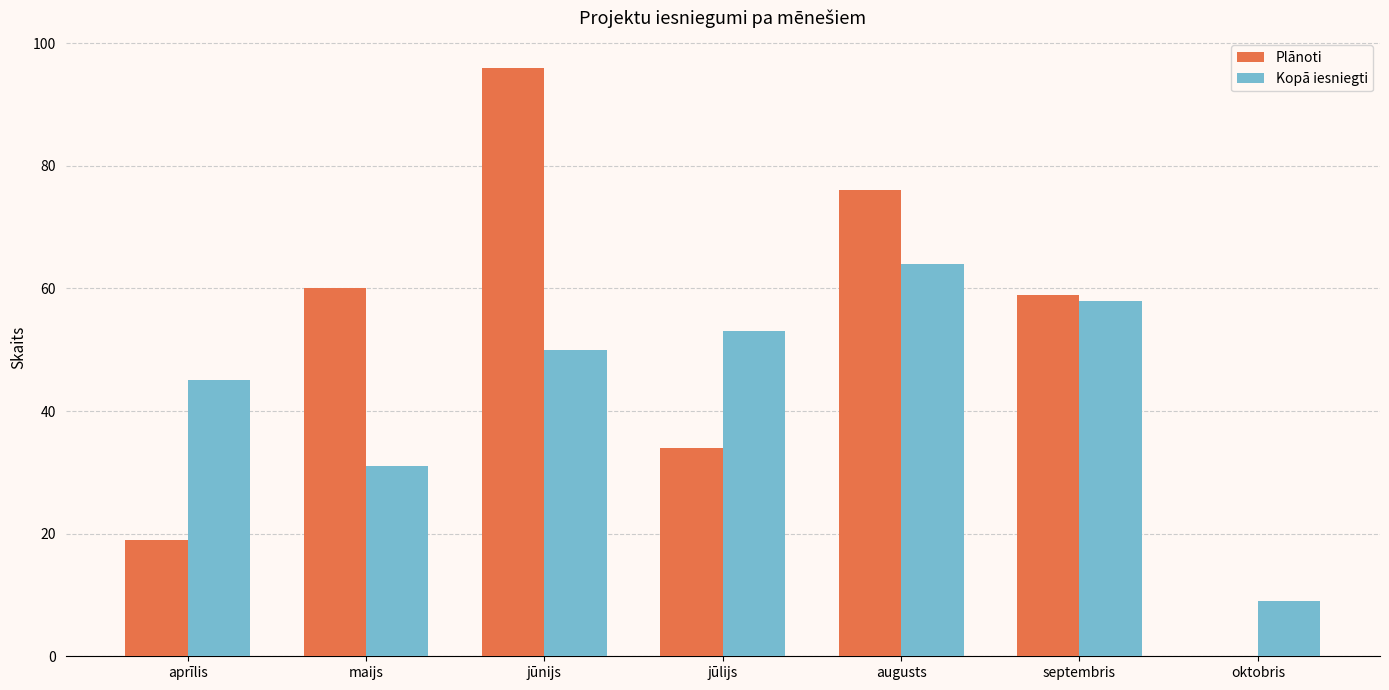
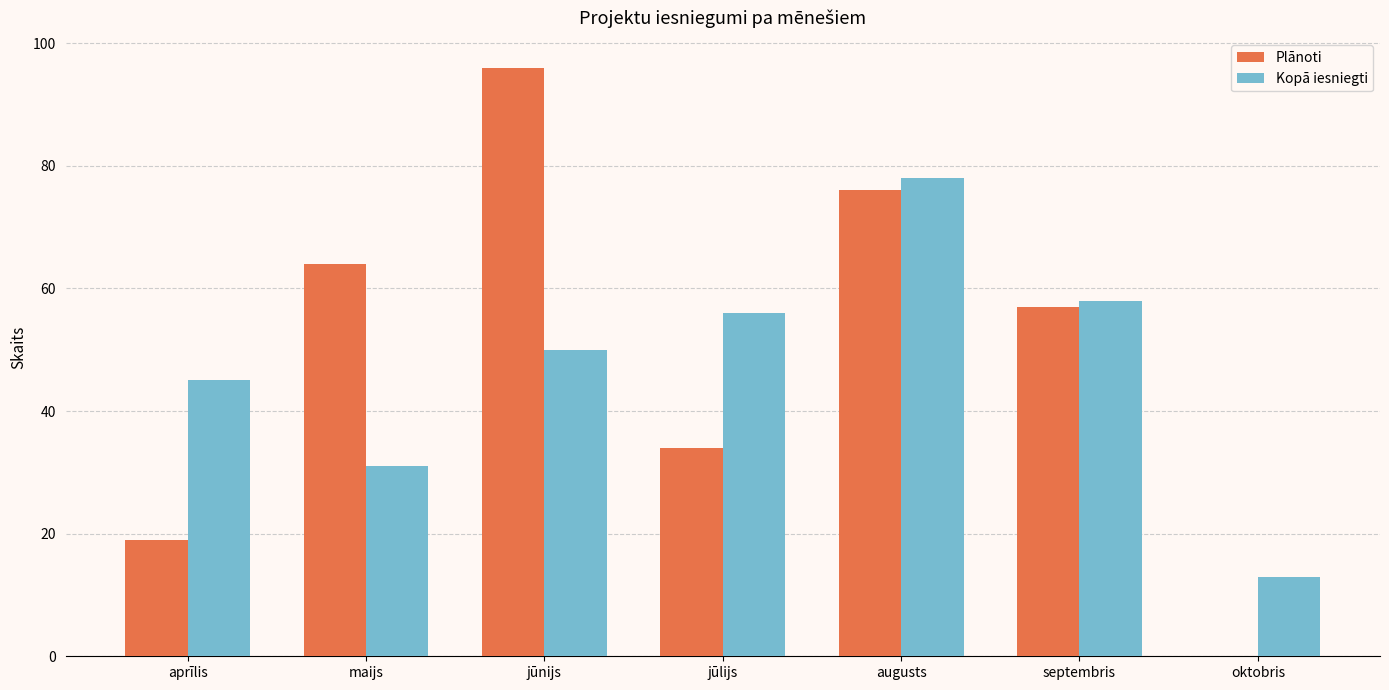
  {
    "Plānoti": {
      "aprīlis": 19,
-     "maijs": 60,
+     "maijs": 64,
      "jūnijs": 96,
      "jūlijs": 34,
      "augusts": 76,
-     "septembris": 59,
+     "septembris": 57,
      "oktobris": 0
    },
    "Kopā iesniegti": {
      "aprīlis": 45,
      "maijs": 31,
      "jūnijs": 50,
-     "jūlijs": 53,
-     "augusts": 64,
+     "jūlijs": 56,
+     "augusts": 78,
      "septembris": 58,
-     "oktobris": 9
+     "oktobris": 13
    }
  }
